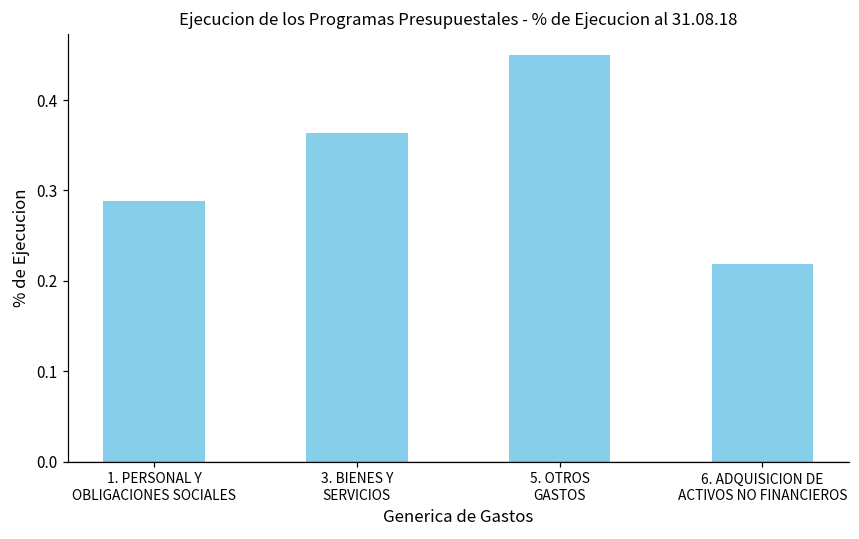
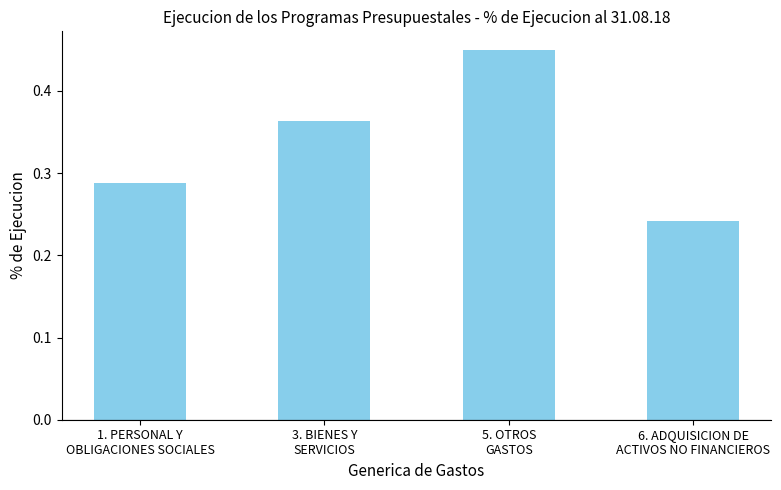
  {
    "1. PERSONAL Y OBLIGACIONES SOCIALES": 0.29,
    "3. BIENES Y SERVICIOS": 0.36,
    "5. OTROS GASTOS": 0.45,
-   "6. ADQUISICION DE ACTIVOS NO FINANCIEROS": 0.22
+   "6. ADQUISICION DE ACTIVOS NO FINANCIEROS": 0.24
  }
